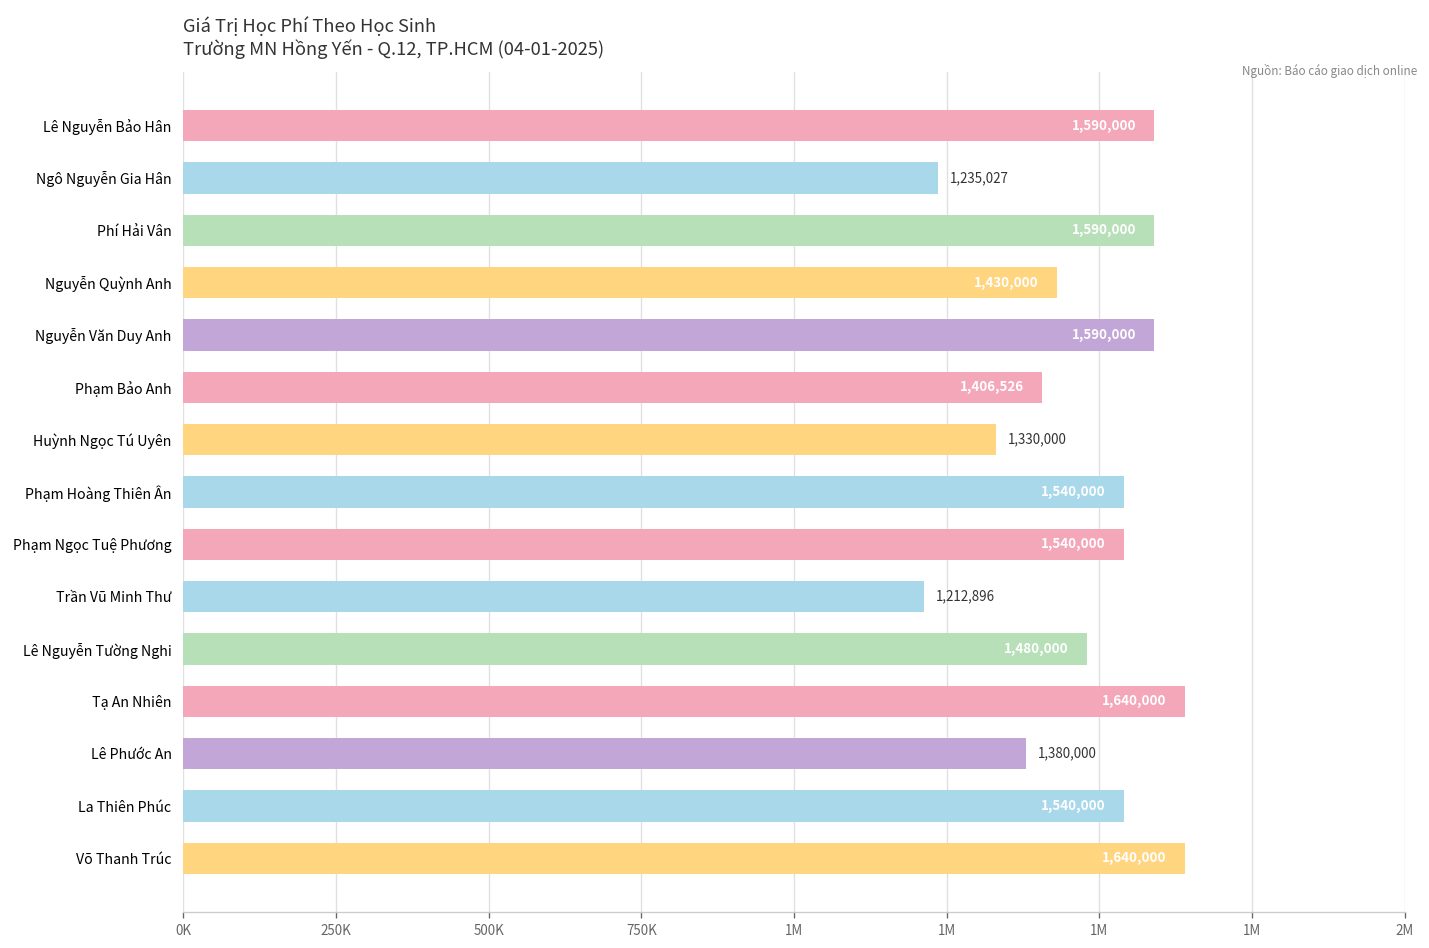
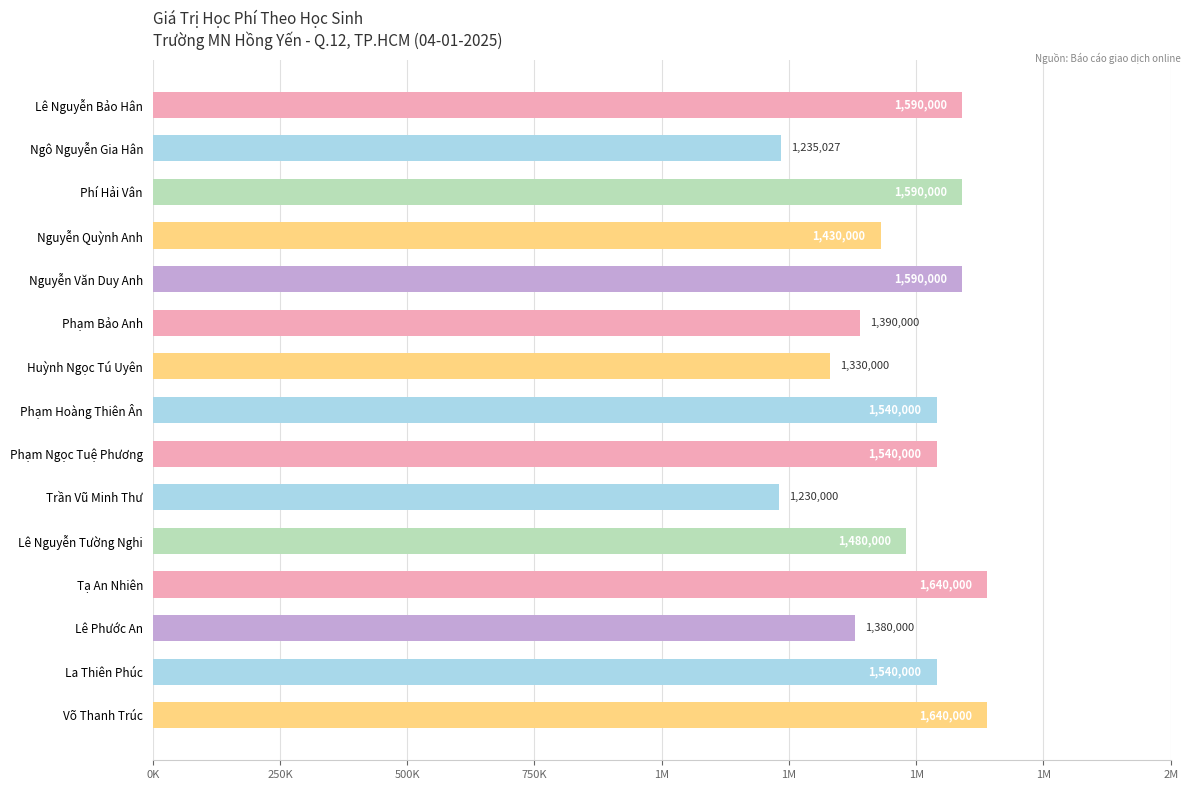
  {
    "Lê Nguyễn Bảo Hân": "1,590,000",
    "Ngô Nguyễn Gia Hân": "1,235,027",
    "Phí Hải Vân": "1,590,000",
    "Nguyễn Quỳnh Anh": "1,430,000",
    "Nguyễn Văn Duy Anh": "1,590,000",
-   "Phạm Bảo Anh": "1,406,526",
+   "Phạm Bảo Anh": "1,390,000",
    "Huỳnh Ngọc Tú Uyên": "1,330,000",
    "Phạm Hoàng Thiên Ân": "1,540,000",
    "Phạm Ngọc Tuệ Phương": "1,540,000",
-   "Trần Vũ Minh Thư": "1,212,896",
+   "Trần Vũ Minh Thư": "1,230,000",
    "Lê Nguyễn Tường Nghi": "1,480,000",
    "Tạ An Nhiên": "1,640,000",
    "Lê Phước An": "1,380,000",
    "La Thiên Phúc": "1,540,000",
    "Võ Thanh Trúc": "1,640,000"
  }
